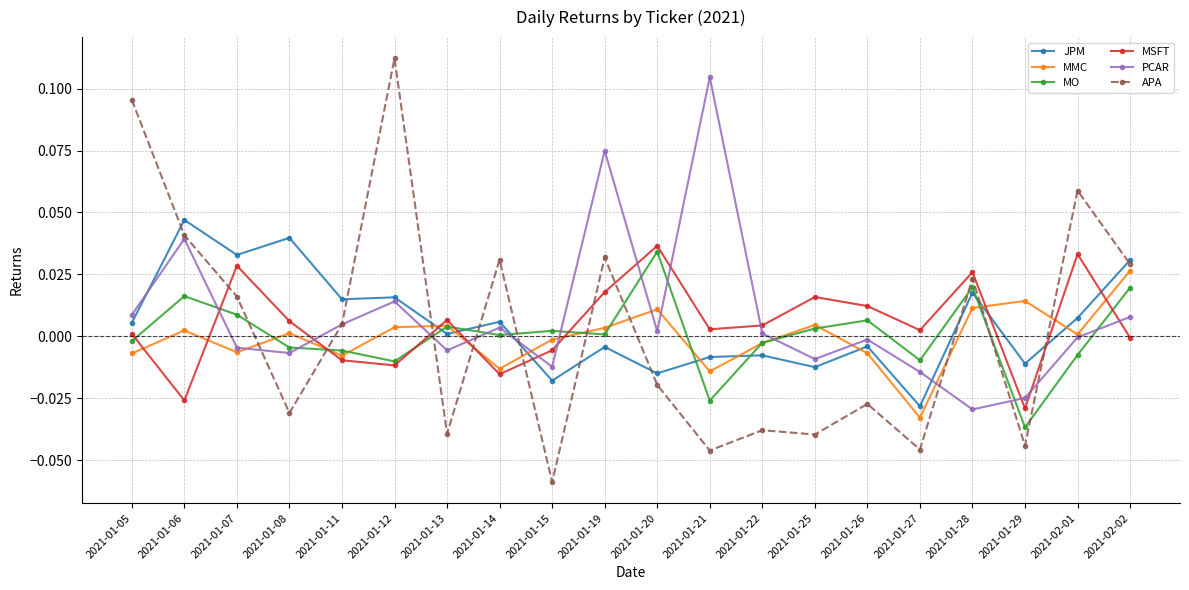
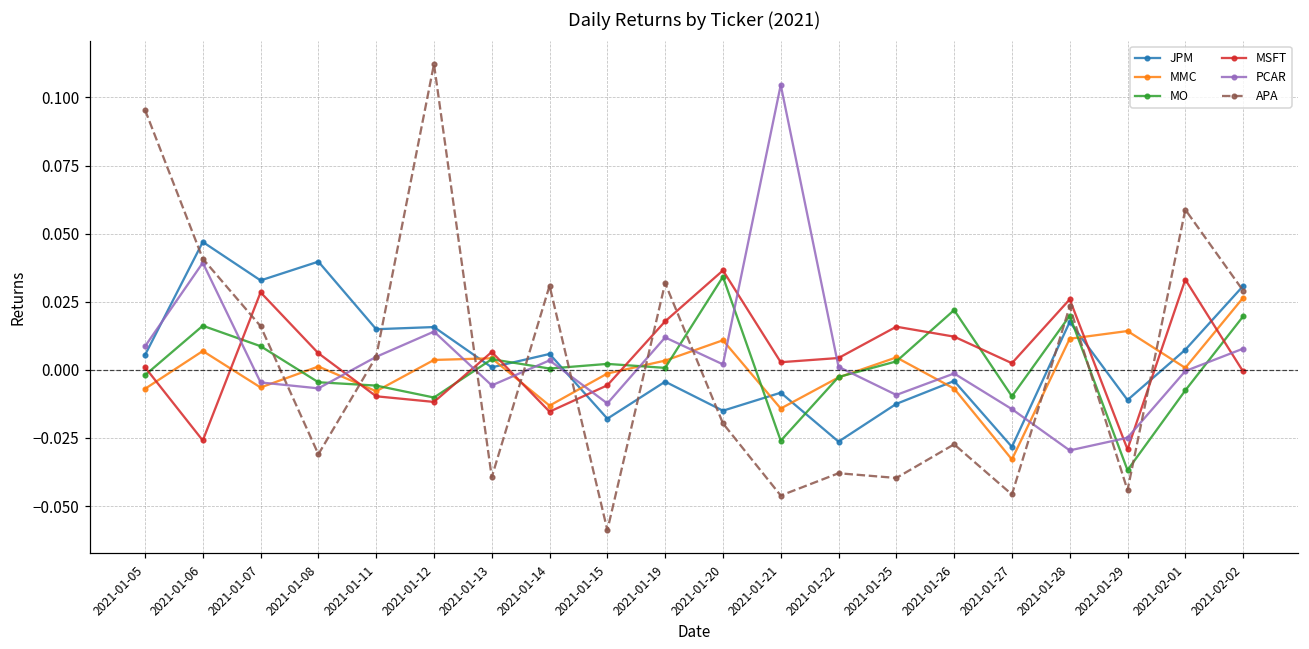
  {
    "JPM": {
      "2021-01-05": 0.005,
      "2021-01-06": 0.047,
      "2021-01-07": 0.033,
      "2021-01-08": 0.040,
      "2021-01-11": 0.015,
      "2021-01-12": 0.016,
      "2021-01-13": 0.001,
      "2021-01-14": 0.006,
      "2021-01-15": -0.018,
      "2021-01-19": -0.004,
      "2021-01-20": -0.015,
      "2021-01-21": -0.008,
-     "2021-01-22": -0.008,
+     "2021-01-22": -0.026,
      "2021-01-25": -0.012,
      "2021-01-26": -0.004,
      "2021-01-27": -0.028,
      "2021-01-28": 0.018,
      "2021-01-29": -0.011,
      "2021-02-01": 0.007,
      "2021-02-02": 0.031
    },
    "MMC": {
      "2021-01-05": -0.007,
-     "2021-01-06": 0.002,
+     "2021-01-06": 0.007,
      "2021-01-07": -0.006,
      "2021-01-08": 0.001,
      "2021-01-11": -0.008,
      "2021-01-12": 0.004,
      "2021-01-14": -0.013,
      "2021-01-15": -0.001,
      "2021-01-19": 0.003,
      "2021-01-20": 0.011,
      "2021-01-21": -0.014,
      "2021-01-25": 0.005,
      "2021-01-26": -0.007,
      "2021-01-27": -0.033,
      "2021-01-28": 0.011,
      "2021-01-29": 0.014,
      "2021-02-01": 0.001,
      "2021-02-02": 0.026
    },
    "MO": {
      "2021-01-05": -0.002,
      "2021-01-06": 0.016,
      "2021-01-07": 0.009,
      "2021-01-08": -0.005,
      "2021-01-11": -0.006,
      "2021-01-12": -0.010,
      "2021-01-14": 0.000,
      "2021-01-15": 0.002,
      "2021-01-19": 0.001,
      "2021-01-20": 0.034,
      "2021-01-21": -0.026,
      "2021-01-25": 0.003,
-     "2021-01-26": 0.006,
+     "2021-01-26": 0.022,
      "2021-01-27": -0.010,
      "2021-01-28": 0.020,
      "2021-01-29": -0.037,
      "2021-02-01": -0.008,
      "2021-02-02": 0.020
    },
    "MSFT": {
      "2021-01-05": 0.001,
      "2021-01-06": -0.026,
      "2021-01-07": 0.028,
      "2021-01-08": 0.006,
      "2021-01-11": -0.010,
      "2021-01-12": -0.012,
      "2021-01-13": 0.007,
      "2021-01-14": -0.015,
      "2021-01-15": -0.006,
      "2021-01-19": 0.018,
      "2021-01-20": 0.036,
      "2021-01-21": 0.003,
      "2021-01-22": 0.004,
      "2021-01-25": 0.016,
      "2021-01-26": 0.012,
      "2021-01-27": 0.002,
      "2021-01-28": 0.026,
      "2021-01-29": -0.029,
      "2021-02-01": 0.033,
      "2021-02-02": -0.001
    },
    "PCAR": {
      "2021-01-05": 0.009,
      "2021-01-06": 0.039,
      "2021-01-07": -0.005,
      "2021-01-08": -0.007,
      "2021-01-12": 0.014,
      "2021-01-13": -0.006,
      "2021-01-14": 0.003,
      "2021-01-15": -0.012,
-     "2021-01-19": 0.075,
+     "2021-01-19": 0.012,
      "2021-01-20": 0.002,
      "2021-01-21": 0.105,
      "2021-01-22": 0.001,
      "2021-01-25": -0.009,
      "2021-01-26": -0.001,
      "2021-01-27": -0.014,
      "2021-01-28": -0.030,
      "2021-01-29": -0.025,
      "2021-02-01": 0.000,
      "2021-02-02": 0.008
    },
    "APA": {
      "2021-01-05": 0.095,
      "2021-01-06": 0.041,
      "2021-01-07": 0.016,
      "2021-01-08": -0.031,
      "2021-01-12": 0.112,
      "2021-01-13": -0.039,
      "2021-01-14": 0.031,
      "2021-01-15": -0.059,
      "2021-01-19": 0.032,
      "2021-01-20": -0.020,
      "2021-01-21": -0.046,
      "2021-01-22": -0.038,
      "2021-01-25": -0.040,
      "2021-01-26": -0.027,
      "2021-01-27": -0.046,
      "2021-01-28": 0.023,
      "2021-01-29": -0.044,
      "2021-02-01": 0.059,
      "2021-02-02": 0.029
    }
  }
